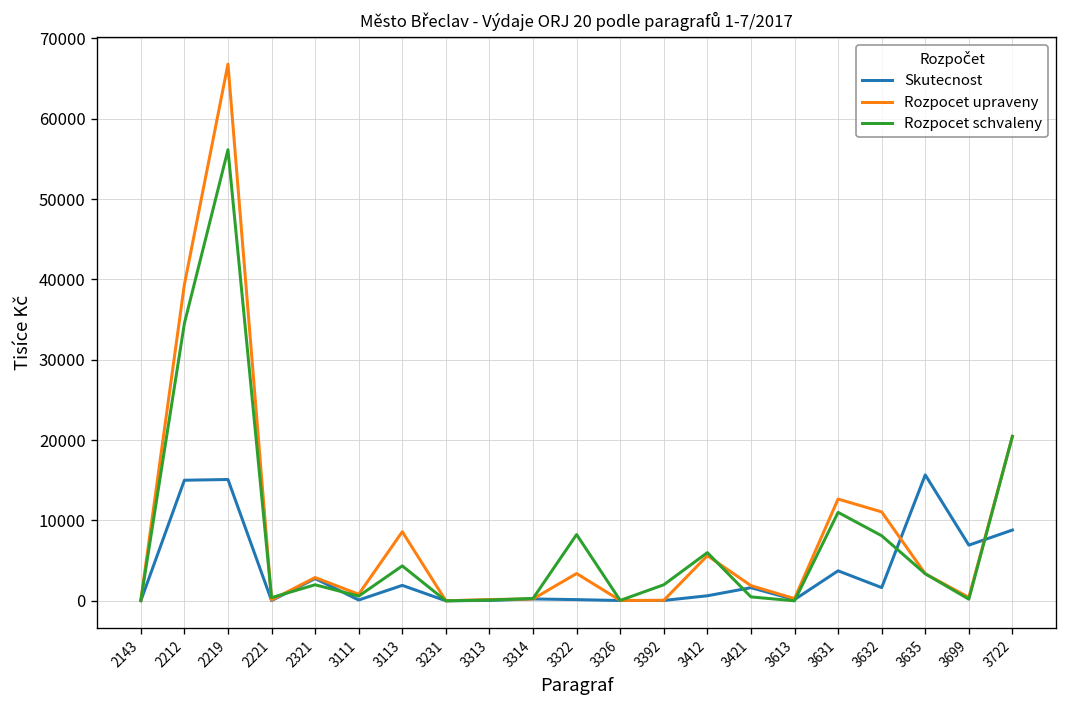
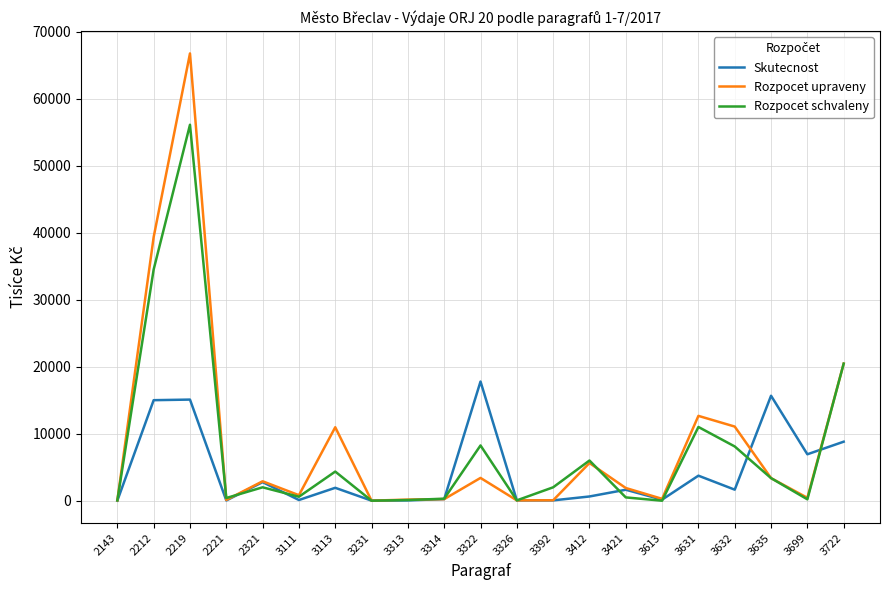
  {
    "Skutecnost": {
      "2212": 15000,
      "2219": 15000,
      "3111": 0,
      "3113": 2000,
-     "3322": 0,
+     "3322": 18000,
      "3412": 1000,
      "3631": 4000,
      "3632": 2000,
      "3635": 16000,
      "3699": 7000,
      "3722": 9000
    },
    "Rozpocet upraveny": {
      "2212": 39000,
      "2219": 67000,
-     "3113": 9000,
+     "3113": 11000,
      "3322": 3000,
      "3631": 13000,
      "3632": 11000
    },
    "Rozpocet schvaleny": {
      "2212": 35000,
      "2219": 56000,
      "2321": 2000,
      "3113": 4000,
      "3322": 8000,
      "3392": 2000,
      "3421": 0,
      "3631": 11000,
      "3632": 8000
    }
  }
